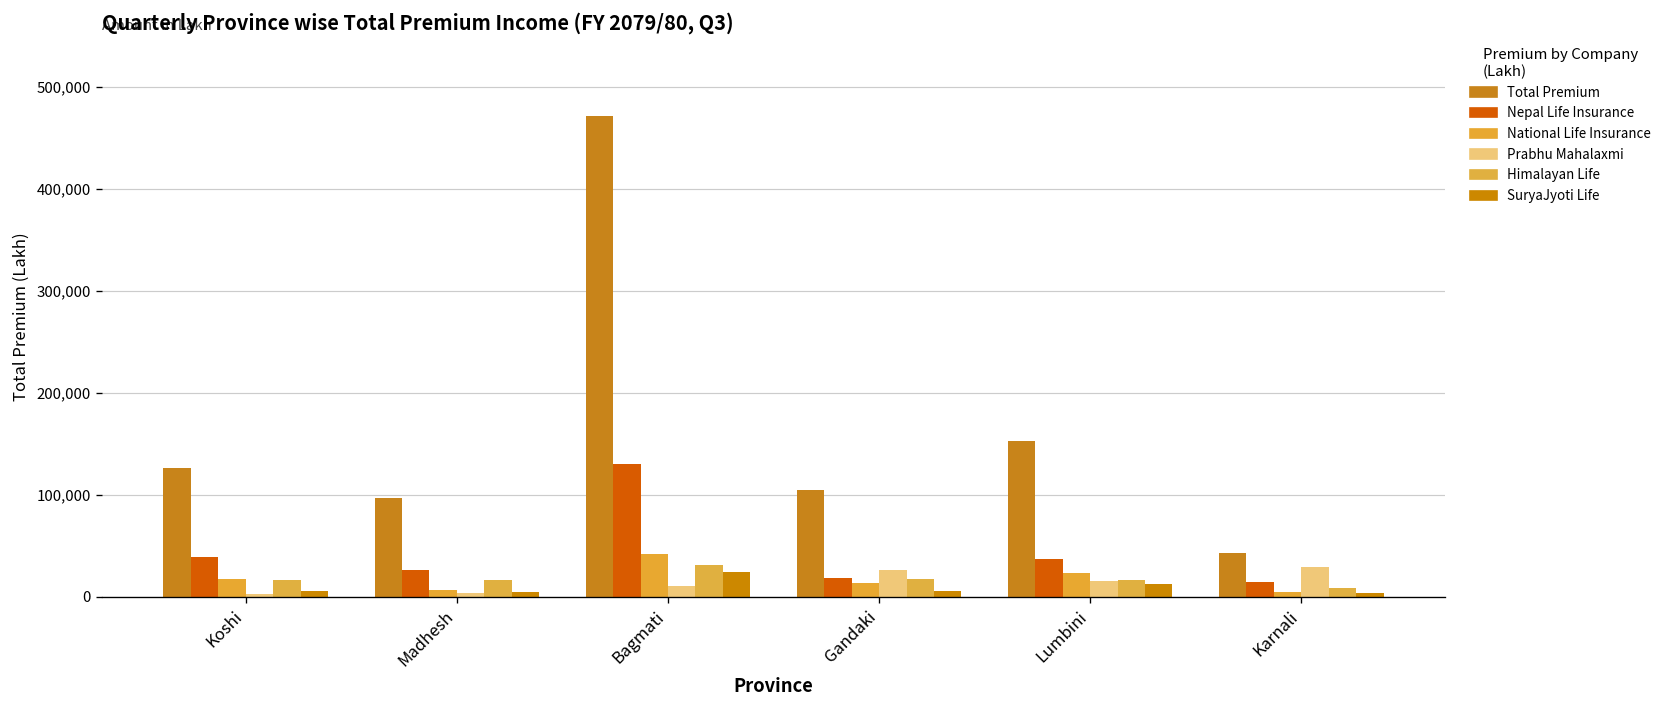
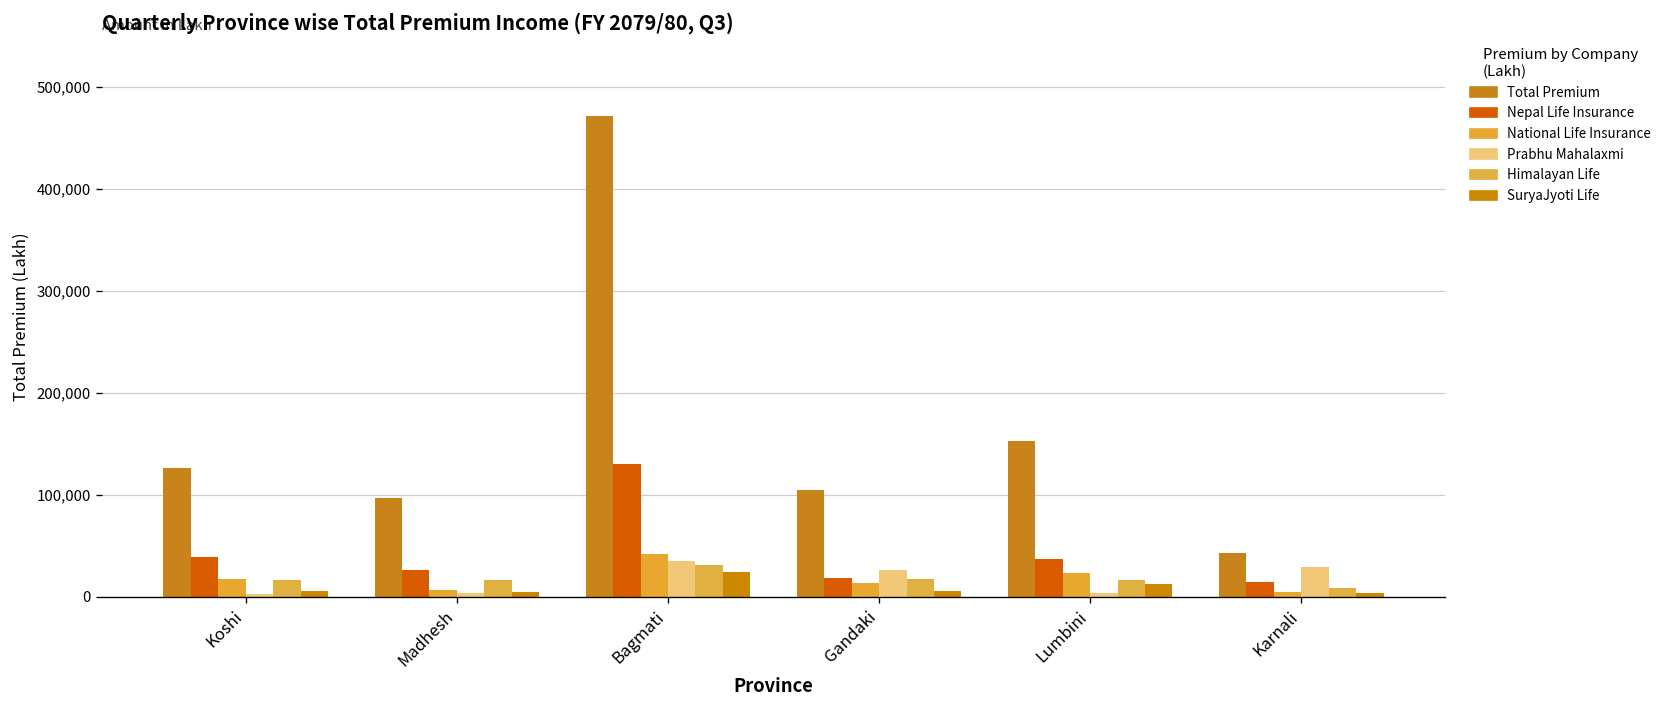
  {
    "Prabhu Mahalaxmi": {
      "Koshi": "0",
      "Madhesh": "0",
-     "Bagmati": "10,000",
+     "Bagmati": "30,000",
      "Gandaki": "30,000",
-     "Lumbini": "20,000",
+     "Lumbini": "0",
      "Karnali": "30,000"
    }
  }
